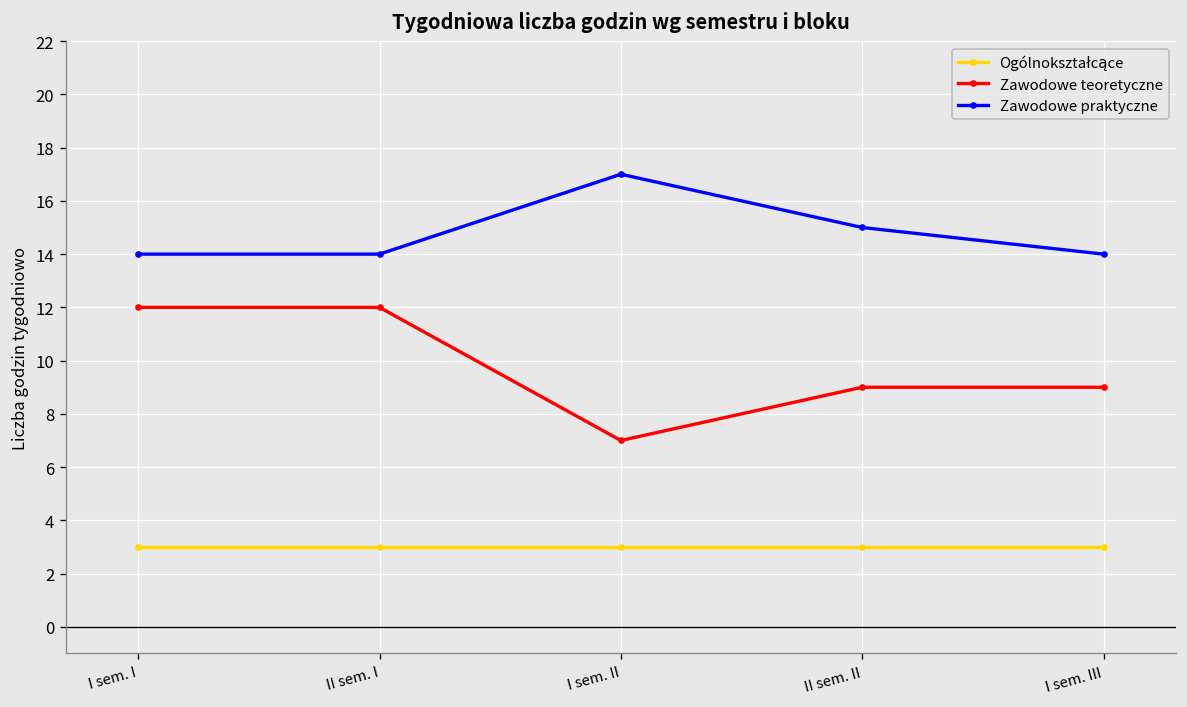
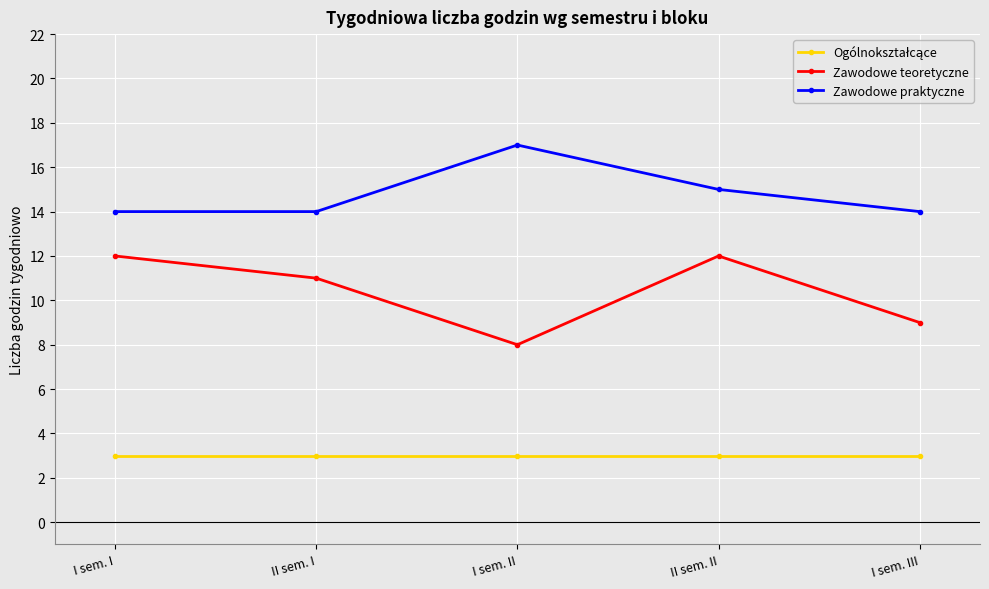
  {
    "Ogólnokształcące": {
      "I sem. I": 3,
      "II sem. I": 3,
      "I sem. II": 3,
      "II sem. II": 3,
      "I sem. III": 3
    },
    "Zawodowe teoretyczne": {
      "I sem. I": 12,
-     "II sem. I": 12,
-     "I sem. II": 7,
-     "II sem. II": 9,
+     "II sem. I": 11,
+     "I sem. II": 8,
+     "II sem. II": 12,
      "I sem. III": 9
    },
    "Zawodowe praktyczne": {
      "I sem. I": 14,
      "II sem. I": 14,
      "I sem. II": 17,
      "II sem. II": 15,
      "I sem. III": 14
    }
  }
